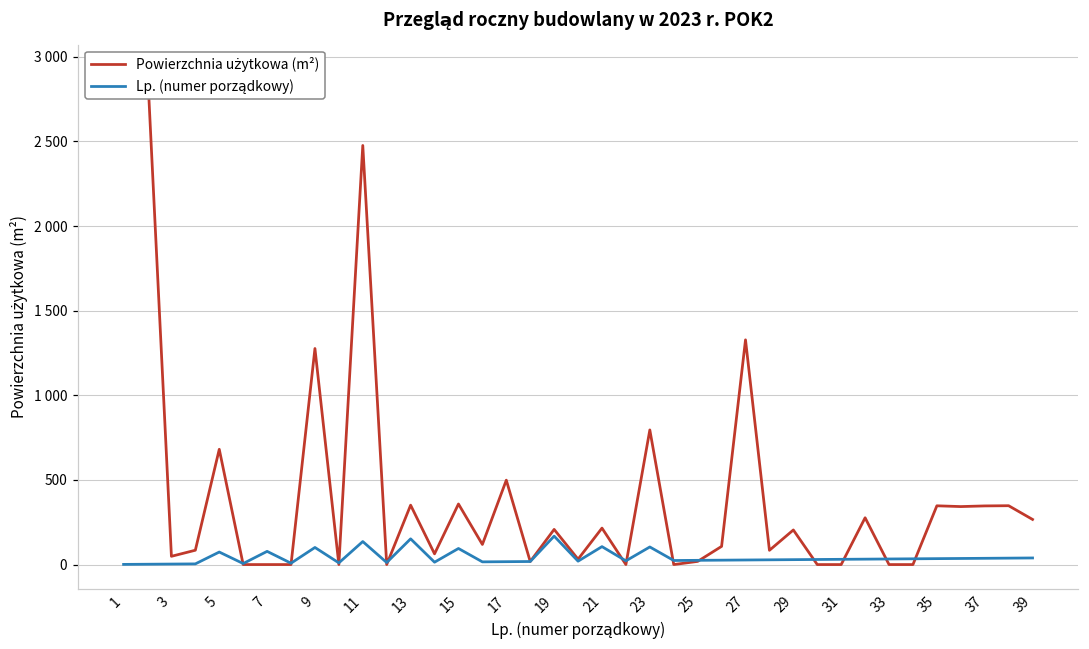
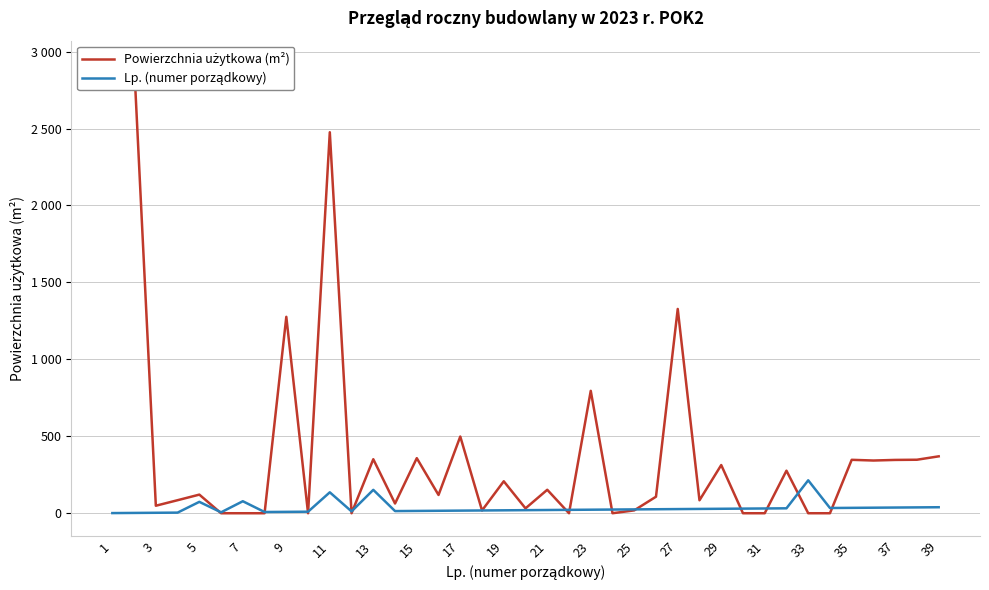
  {
    "Powierzchnia użytkowa (m²)": {
      "3": 50,
-     "5": 680,
+     "5": 120,
      "7": 0,
      "9": 1280,
      "11": 2480,
      "13": 350,
      "15": 360,
      "17": 500,
      "19": 210,
-     "21": 220,
+     "21": 150,
      "23": 800,
      "27": 1330,
-     "29": 200,
+     "29": 310,
      "31": 0,
      "33": 0,
      "35": 350,
      "37": 350,
-     "39": 270
+     "39": 370
    },
    "Lp. (numer porządkowy)": {
      "1": 0,
      "3": 0,
      "5": 70,
      "7": 80,
-     "9": 100,
+     "9": 10,
      "11": 140,
      "13": 150,
-     "15": 100,
+     "15": 20,
      "17": 20,
-     "19": 170,
-     "21": 110,
-     "23": 100,
+     "19": 20,
+     "21": 20,
+     "23": 20,
      "27": 30,
      "29": 30,
      "31": 30,
-     "33": 30,
+     "33": 210,
      "35": 40,
      "37": 40,
      "39": 40
    }
  }
